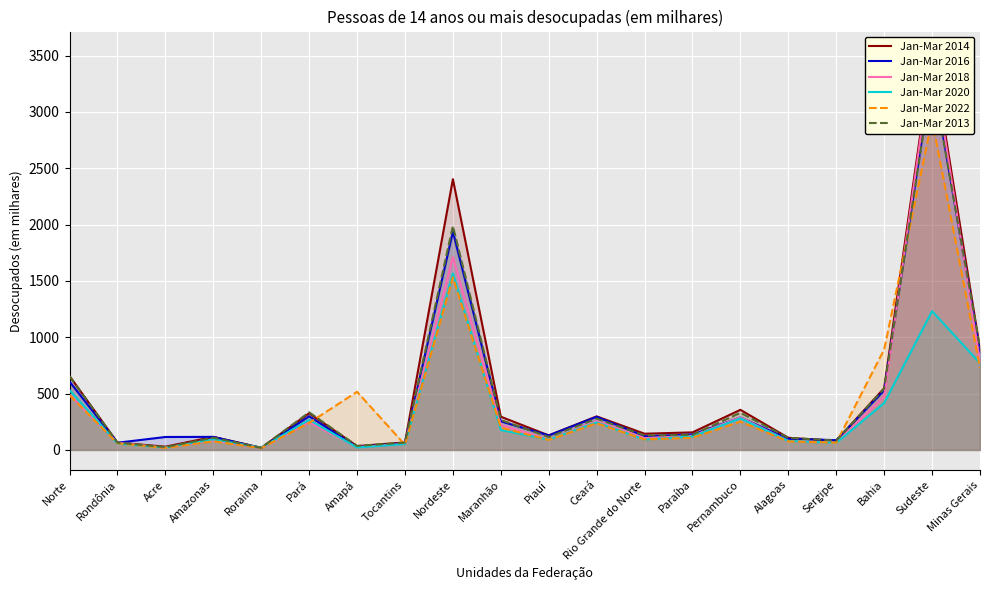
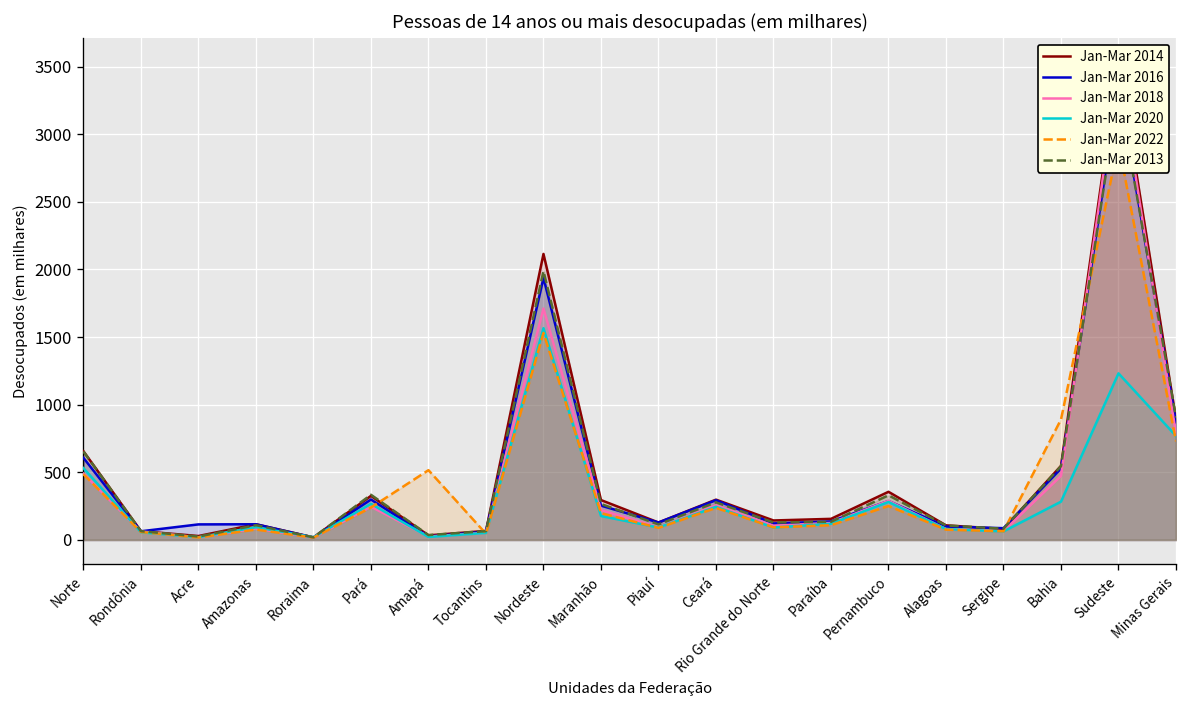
  {
    "Jan-Mar 2014": {
-     "Nordeste": 2400,
+     "Nordeste": 2120,
      "Maranhão": 300,
      "Pernambuco": 360
    },
    "Jan-Mar 2016": {
      "Norte": 610,
      "Acre": 120,
      "Pará": 300,
      "Nordeste": 1940
    },
    "Jan-Mar 2018": {
      "Nordeste": 1710,
      "Maranhão": 220,
      "Bahia": 470
    },
    "Jan-Mar 2020": {
      "Norte": 530,
      "Nordeste": 1570,
-     "Bahia": 420,
+     "Bahia": 280,
      "Sudeste": 1230
    },
    "Jan-Mar 2022": {
      "Amapá": 520,
      "Nordeste": 1530,
      "Pernambuco": 250,
      "Bahia": 890,
      "Minas Gerais": 730
    },
    "Jan-Mar 2013": {
      "Nordeste": 1990,
      "Pernambuco": 330
    }
  }
